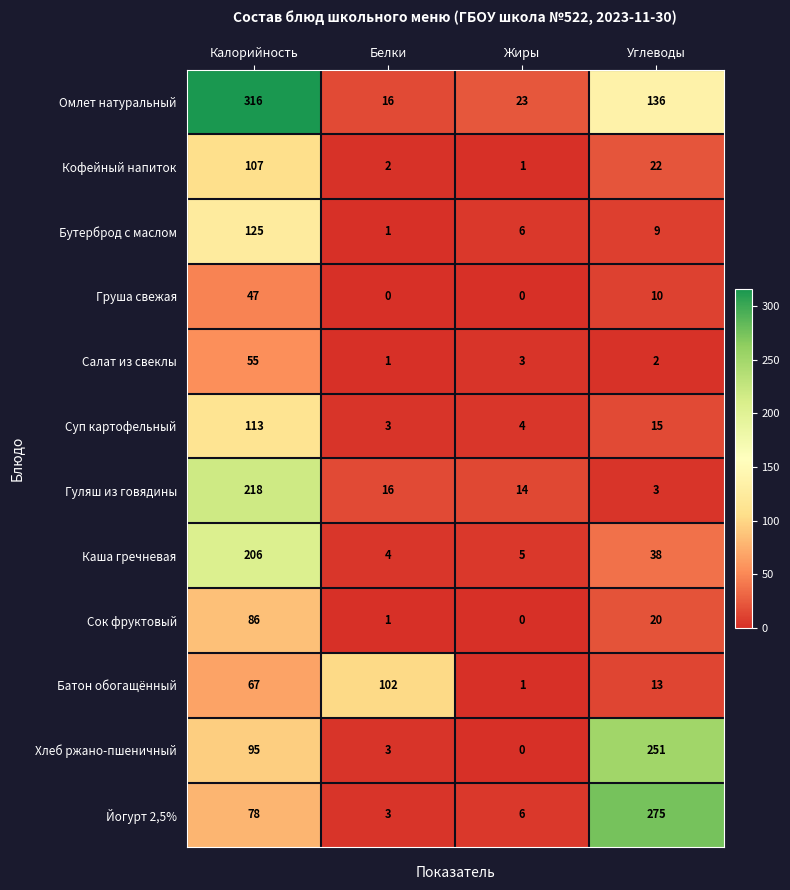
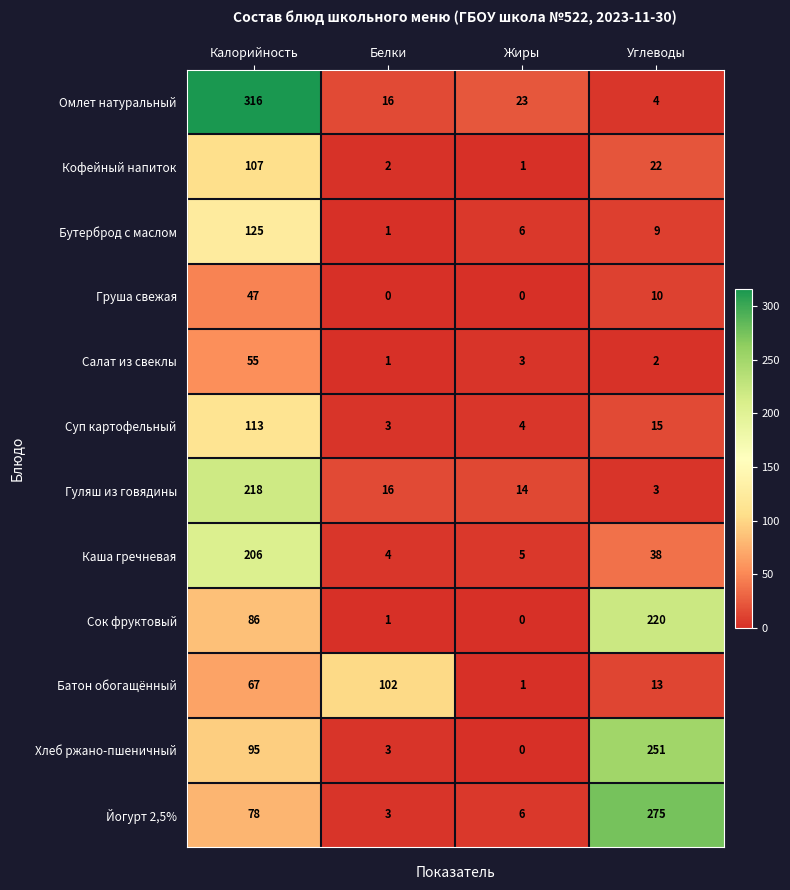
  {
    "Омлет натуральный": {
      "Калорийность": 316,
      "Белки": 16,
      "Жиры": 23,
-     "Углеводы": 136
+     "Углеводы": 4
    },
    "Кофейный напиток": {
      "Калорийность": 107,
      "Белки": 2,
      "Жиры": 1,
      "Углеводы": 22
    },
    "Бутерброд с маслом": {
      "Калорийность": 125,
      "Белки": 1,
      "Жиры": 6,
      "Углеводы": 9
    },
    "Груша свежая": {
      "Калорийность": 47,
      "Белки": 0,
      "Жиры": 0,
      "Углеводы": 10
    },
    "Салат из свеклы": {
      "Калорийность": 55,
      "Белки": 1,
      "Жиры": 3,
      "Углеводы": 2
    },
    "Суп картофельный": {
      "Калорийность": 113,
      "Белки": 3,
      "Жиры": 4,
      "Углеводы": 15
    },
    "Гуляш из говядины": {
      "Калорийность": 218,
      "Белки": 16,
      "Жиры": 14,
      "Углеводы": 3
    },
    "Каша гречневая": {
      "Калорийность": 206,
      "Белки": 4,
      "Жиры": 5,
      "Углеводы": 38
    },
    "Сок фруктовый": {
      "Калорийность": 86,
      "Белки": 1,
      "Жиры": 0,
-     "Углеводы": 20
+     "Углеводы": 220
    },
    "Батон обогащённый": {
      "Калорийность": 67,
      "Белки": 102,
      "Жиры": 1,
      "Углеводы": 13
    },
    "Хлеб ржано-пшеничный": {
      "Калорийность": 95,
      "Белки": 3,
      "Жиры": 0,
      "Углеводы": 251
    },
    "Йогурт 2,5%": {
      "Калорийность": 78,
      "Белки": 3,
      "Жиры": 6,
      "Углеводы": 275
    }
  }
